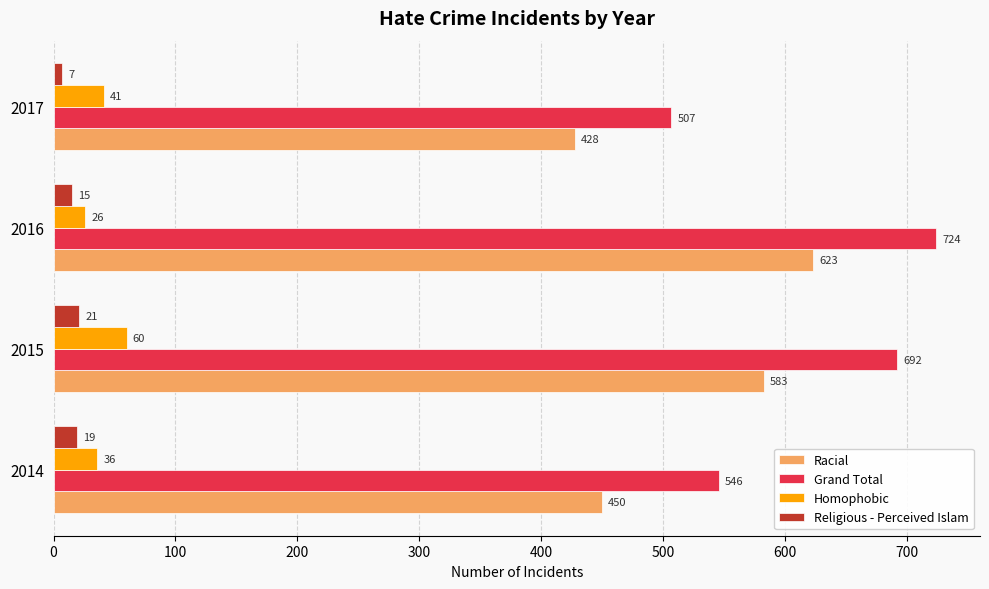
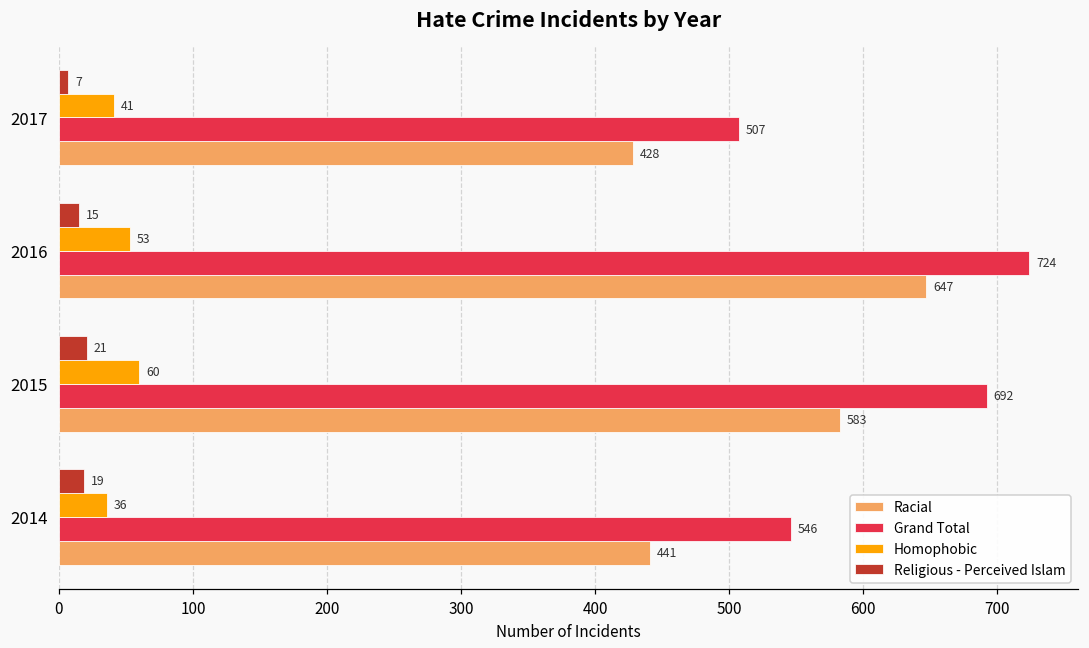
  {
    "Racial": {
      "2017": 428,
-     "2016": 623,
+     "2016": 647,
      "2015": 583,
-     "2014": 450
+     "2014": 441
    },
    "Homophobic": {
      "2017": 41,
-     "2016": 26,
+     "2016": 53,
      "2015": 60,
      "2014": 36
    }
  }
